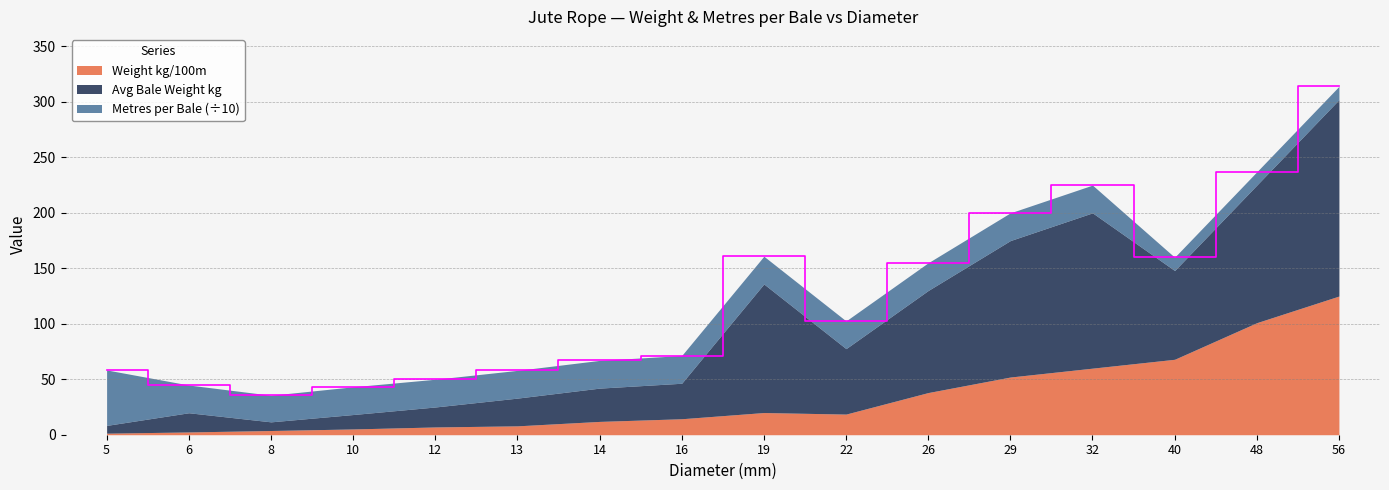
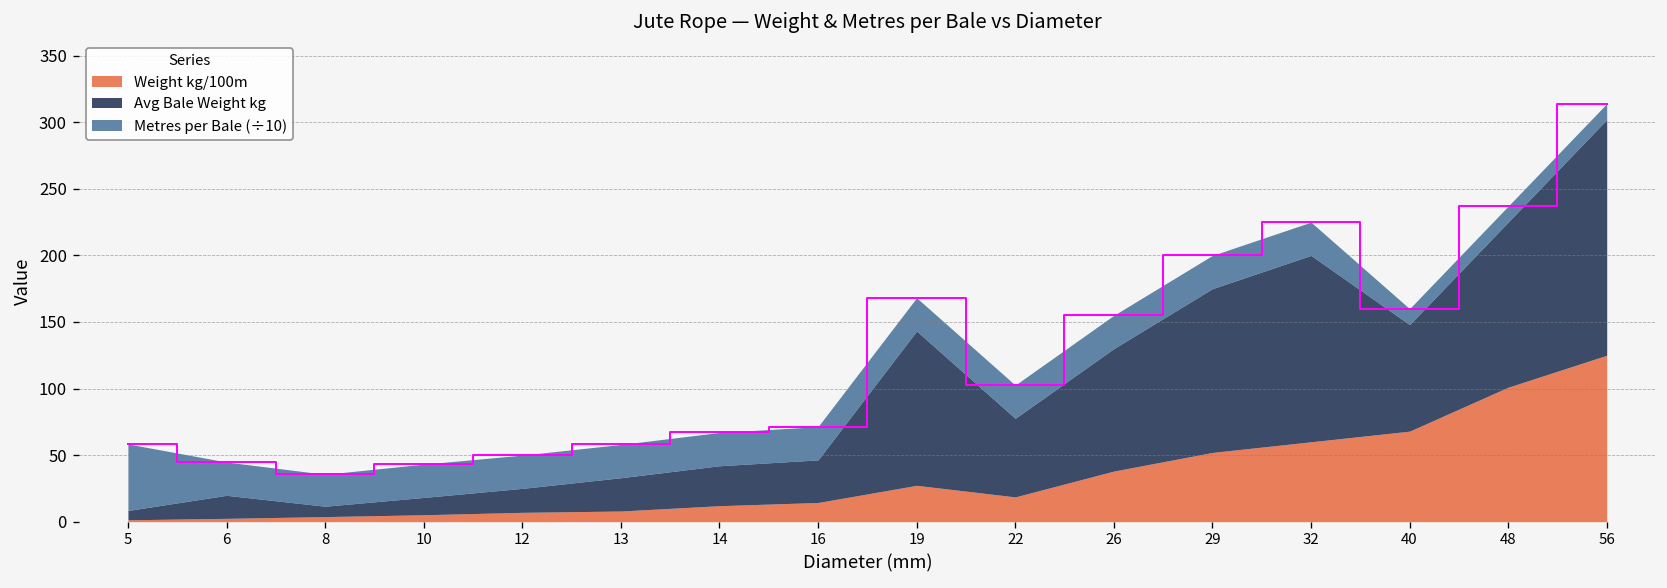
  {
    "Weight kg/100m": {
      "6": 3,
      "8": 4,
      "10": 5,
      "12": 7,
      "13": 8,
      "14": 12,
      "16": 14,
-     "19": 20,
+     "19": 27,
      "22": 19,
      "26": 38,
      "29": 52,
      "32": 60,
      "40": 68,
      "48": 101,
      "56": 125
    },
    "Avg Bale Weight kg": {
      "5": 7,
      "6": 17,
      "8": 8,
      "10": 13,
      "12": 18,
      "13": 25,
      "14": 30,
      "16": 32,
      "19": 116,
      "22": 59,
      "26": 92,
      "29": 123,
      "32": 140,
      "40": 80,
      "48": 124,
      "56": 177
    },
    "Metres per Bale (÷10)": {
      "5": 50,
      "6": 25,
      "8": 24,
      "10": 25,
      "12": 25,
      "13": 25,
      "14": 25,
      "16": 25,
      "19": 25,
      "22": 25,
      "26": 25,
      "29": 25,
      "32": 25,
      "40": 12,
      "48": 12,
      "56": 12
    }
  }
